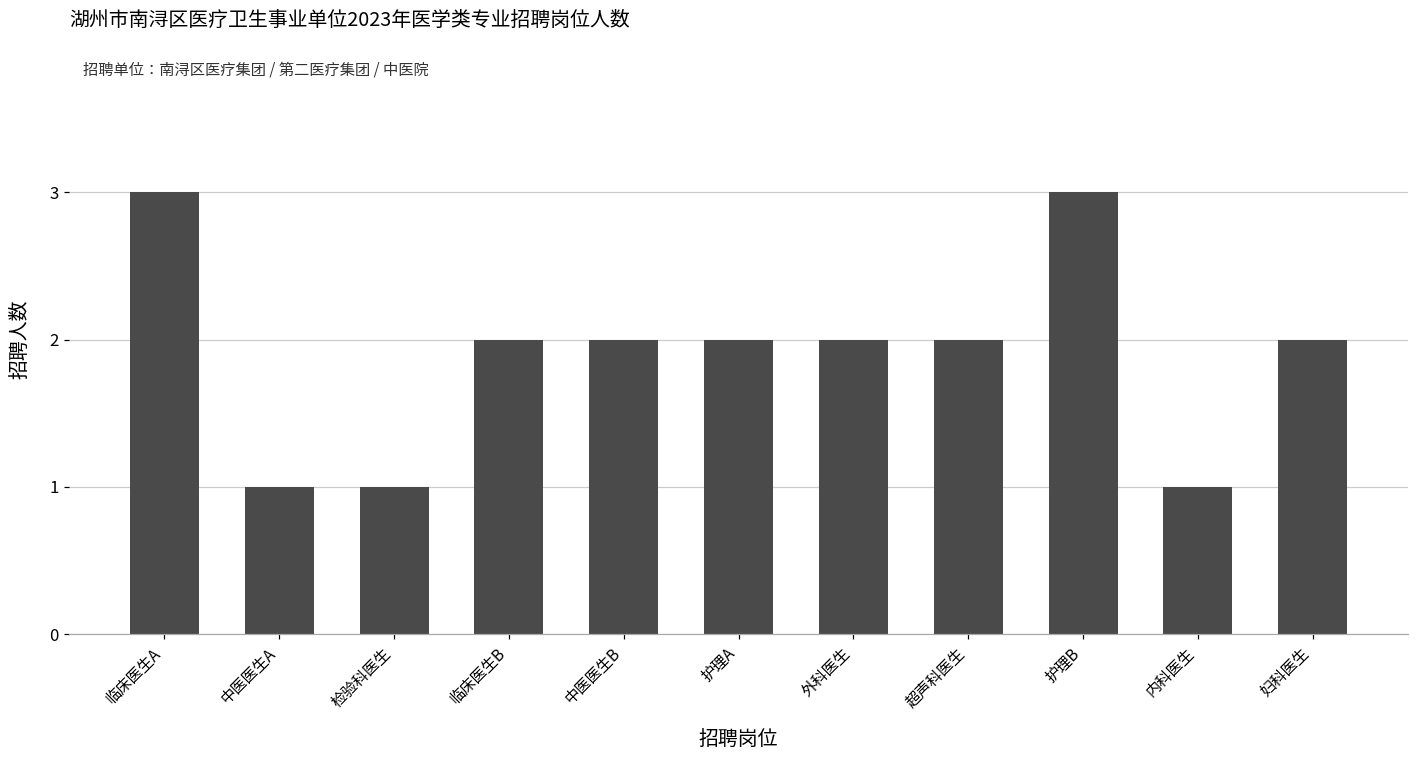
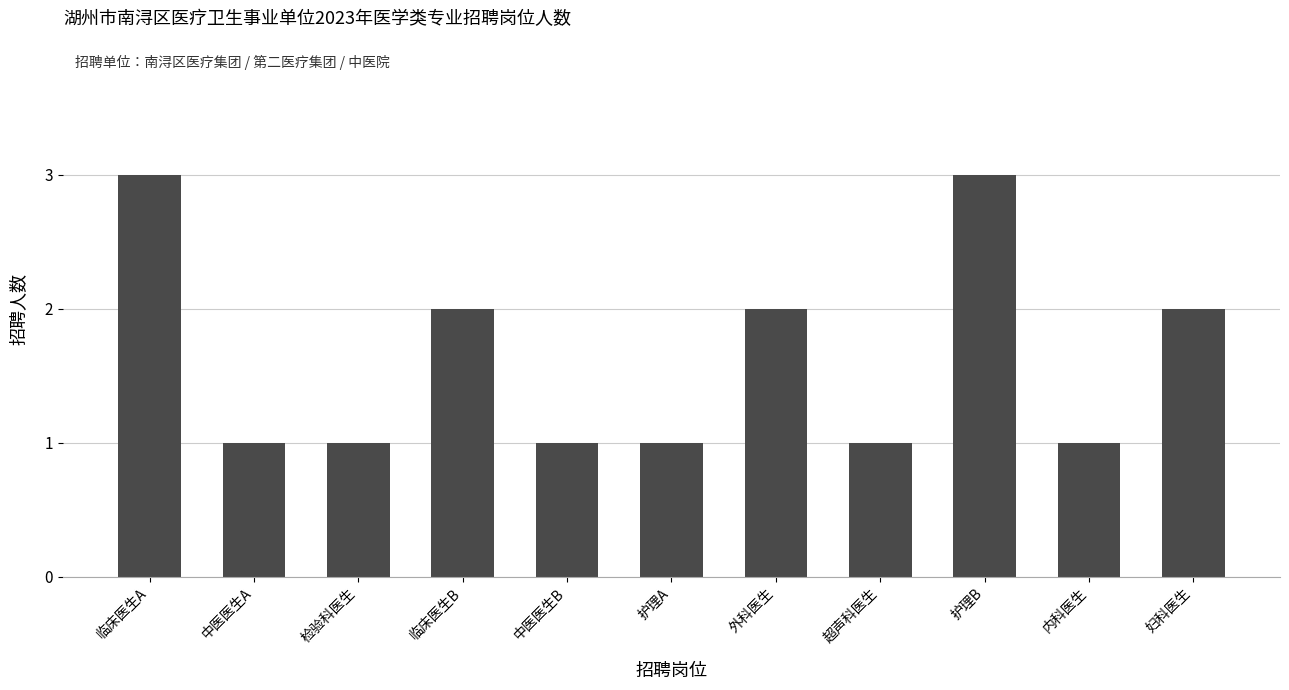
  {
    "临床医生A": 3,
    "中医医生A": 1,
    "检验科医生": 1,
    "临床医生B": 2,
-   "中医医生B": 2,
-   "护理A": 2,
+   "中医医生B": 1,
+   "护理A": 1,
    "外科医生": 2,
-   "超声科医生": 2,
+   "超声科医生": 1,
    "护理B": 3,
    "内科医生": 1,
    "妇科医生": 2
  }
